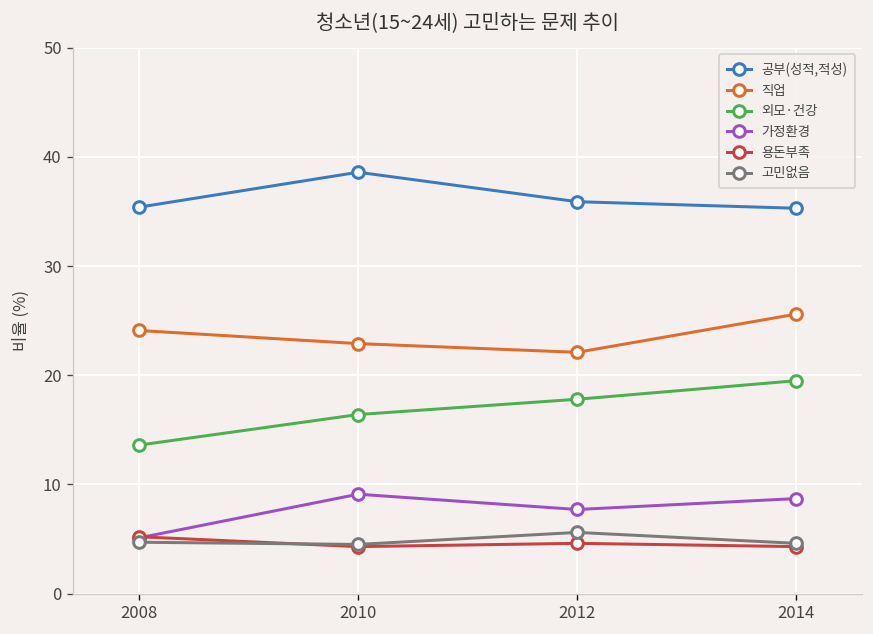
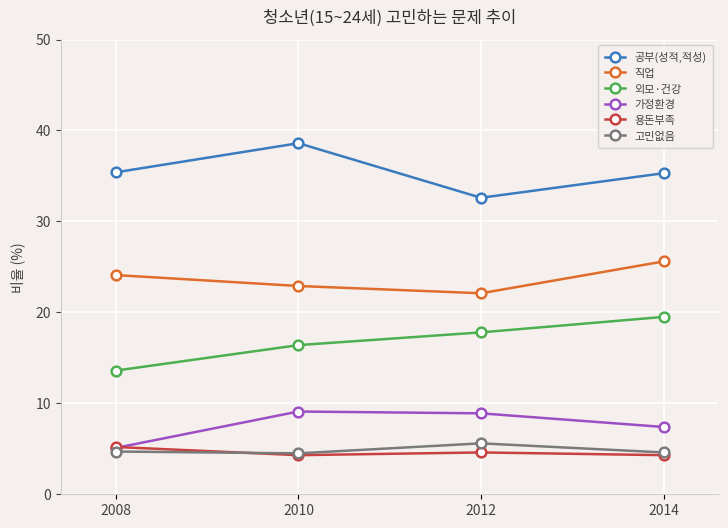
  {
    "공부(성적,적성)": {
      "2008": 35,
      "2010": 39,
-     "2012": 36,
+     "2012": 33,
      "2014": 35
    },
    "외모·건강": {
      "2008": 14,
      "2010": 16,
      "2012": 18,
      "2014": 20
    },
    "가정환경": {
      "2010": 9,
-     "2012": 8,
-     "2014": 9
+     "2012": 9,
+     "2014": 7
    },
    "고민없음": {
      "2008": 5,
      "2012": 6,
      "2014": 5
    }
  }
